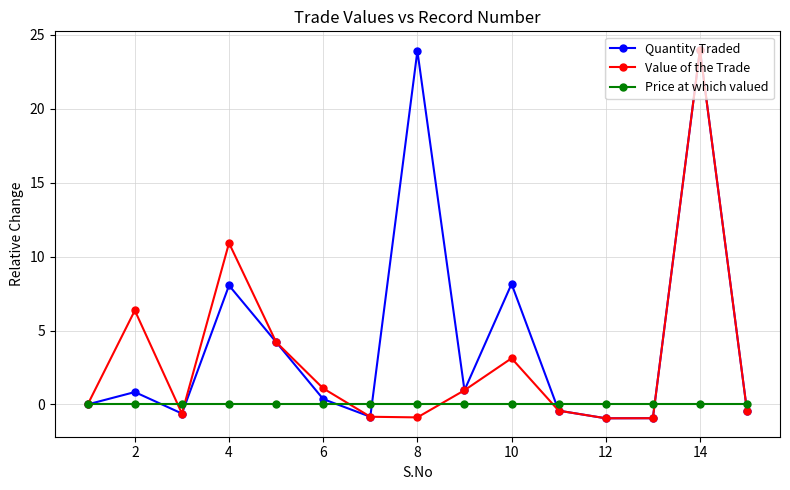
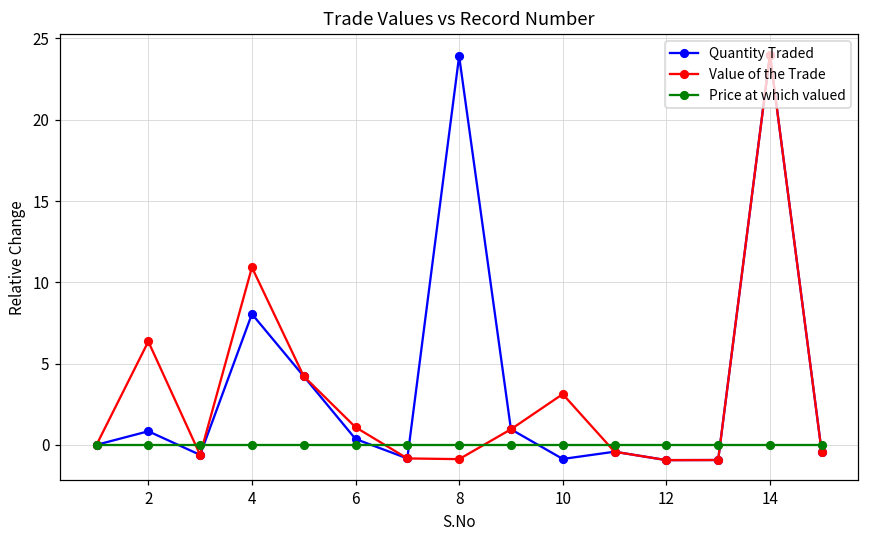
  {
    "Quantity Traded": {
      "2": 0.8,
      "4": 8.0,
      "6": 0.4,
      "8": 23.9,
-     "10": 8.2
+     "10": -0.9
    },
    "Value of the Trade": {
      "2": 6.4,
      "4": 10.9,
      "6": 1.1,
      "8": -0.9,
      "10": 3.1
    },
    "Price at which valued": {
      "2": 0.0,
      "4": 0.0,
      "6": 0.0,
      "8": 0.0,
      "10": 0.0,
      "12": 0.0,
      "14": 0.0
    }
  }
